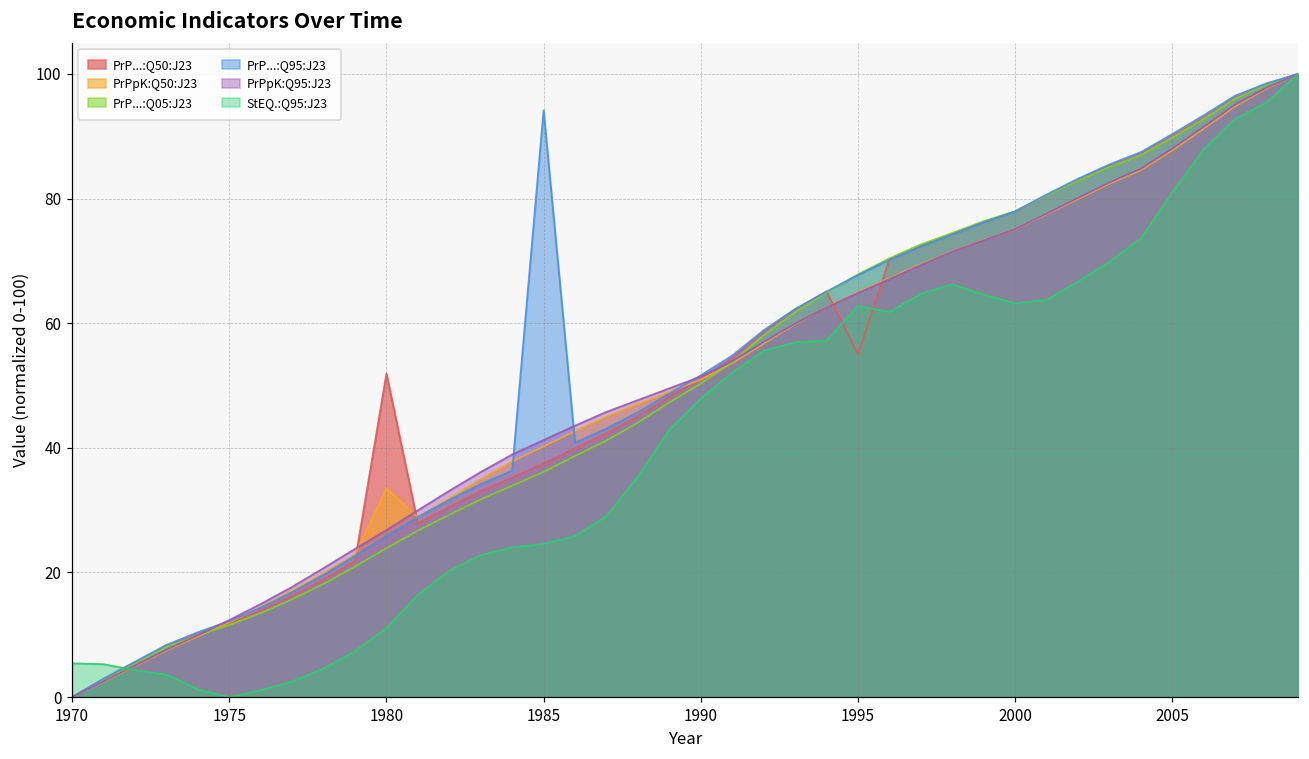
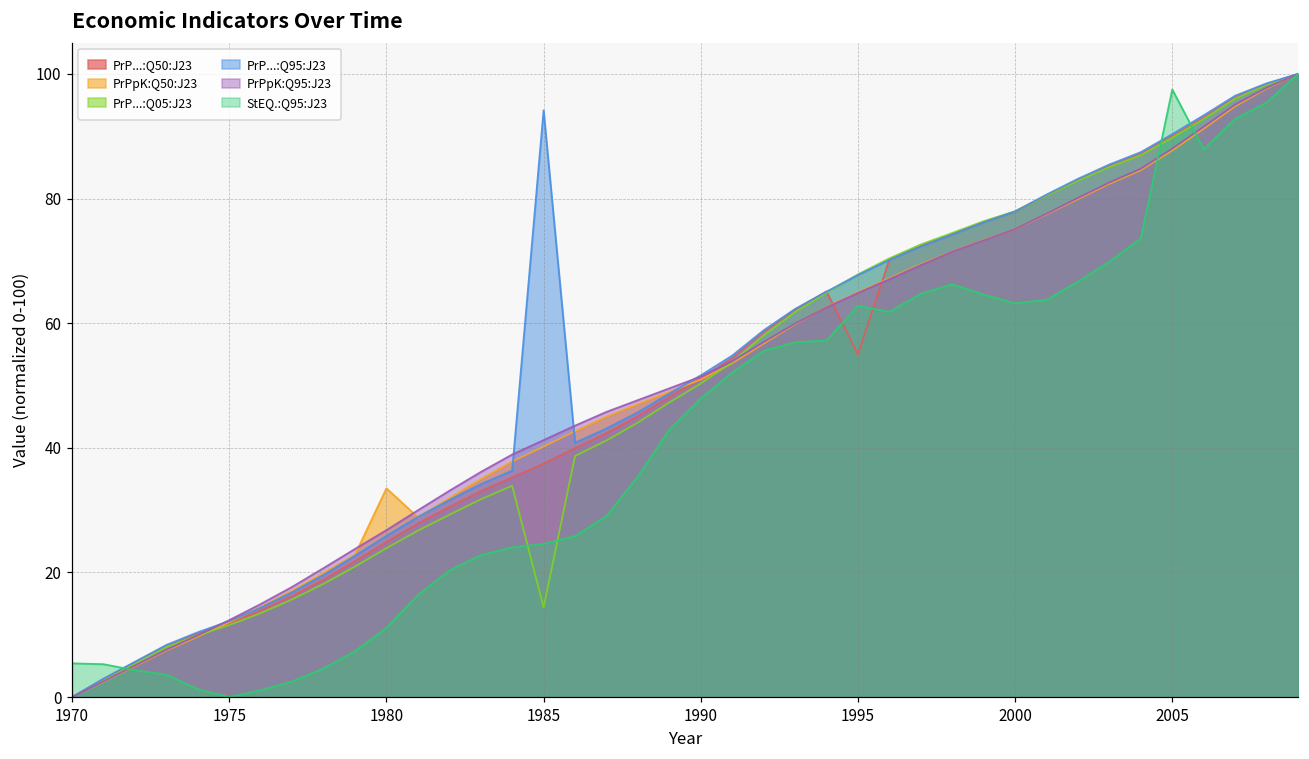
  {
    "PrP...:Q50:J23": {
-     "1980": 52,
+     "1980": 25,
      "1985": 37,
      "1995": 55
    },
    "PrPpK:Q50:J23": {
      "1980": 33,
      "1985": 40
    },
    "PrP...:Q05:J23": {
      "1980": 24,
-     "1985": 36,
+     "1985": 14,
      "1990": 50
    },
    "PrP...:Q95:J23": {
      "1980": 26,
      "1985": 94
    },
    "PrPpK:Q95:J23": {
      "1980": 27,
      "1985": 41
    },
    "StEQ.:Q95:J23": {
      "1970": 5,
      "1975": 0,
      "1980": 11,
      "1985": 25,
      "1990": 48,
      "1995": 63,
      "2000": 63,
-     "2005": 81
+     "2005": 97
    }
  }
